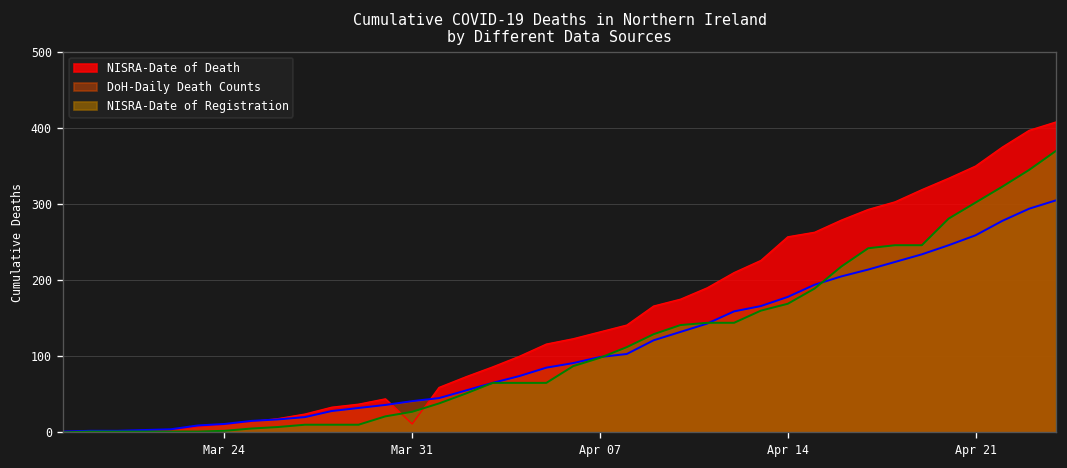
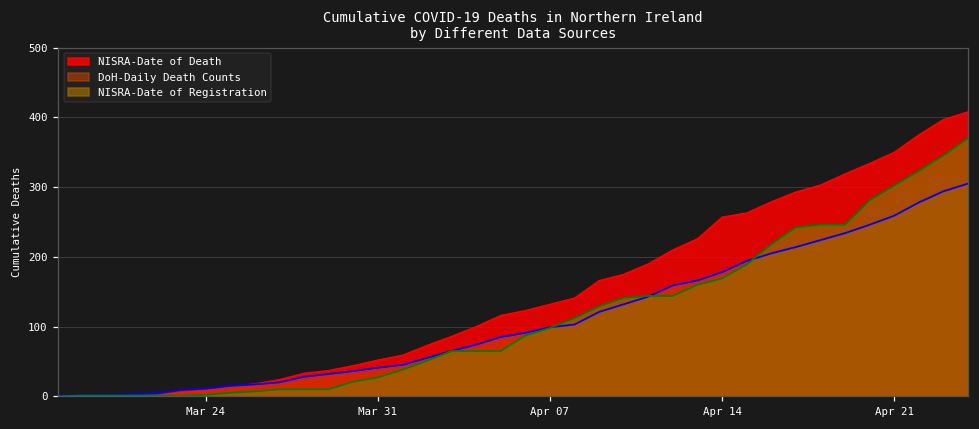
  {
    "NISRA-Date of Death": {
-     "Mar 31": 10,
+     "Mar 31": 50,
      "Apr 07": 130,
      "Apr 14": 260,
      "Apr 21": 350
    }
  }
